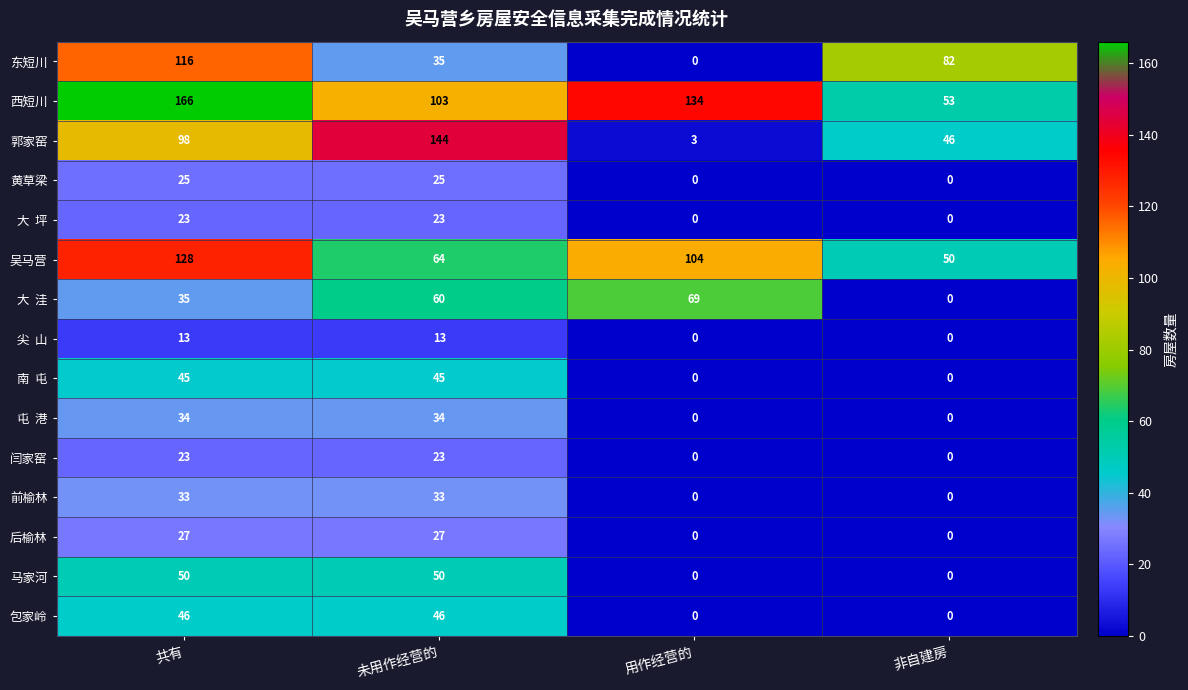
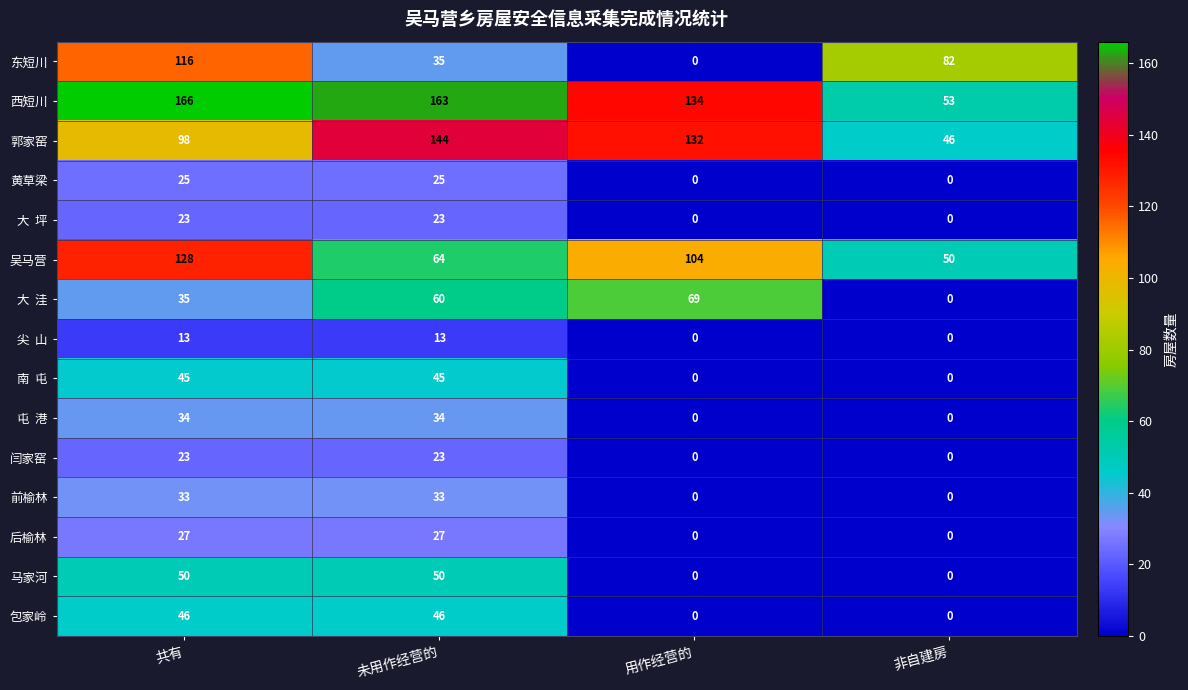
  {
    "东短川": {
      "共有": 116,
      "未用作经营的": 35,
      "用作经营的": 0,
      "非自建房": 82
    },
    "西短川": {
      "共有": 166,
-     "未用作经营的": 103,
+     "未用作经营的": 163,
      "用作经营的": 134,
      "非自建房": 53
    },
    "郭家窑": {
      "共有": 98,
      "未用作经营的": 144,
-     "用作经营的": 3,
+     "用作经营的": 132,
      "非自建房": 46
    },
    "黄草梁": {
      "共有": 25,
      "未用作经营的": 25,
      "用作经营的": 0,
      "非自建房": 0
    },
    "大 坪": {
      "共有": 23,
      "未用作经营的": 23,
      "用作经营的": 0,
      "非自建房": 0
    },
    "吴马营": {
      "共有": 128,
      "未用作经营的": 64,
      "用作经营的": 104,
      "非自建房": 50
    },
    "大 洼": {
      "共有": 35,
      "未用作经营的": 60,
      "用作经营的": 69,
      "非自建房": 0
    },
    "尖 山": {
      "共有": 13,
      "未用作经营的": 13,
      "用作经营的": 0,
      "非自建房": 0
    },
    "南 屯": {
      "共有": 45,
      "未用作经营的": 45,
      "用作经营的": 0,
      "非自建房": 0
    },
    "屯 港": {
      "共有": 34,
      "未用作经营的": 34,
      "用作经营的": 0,
      "非自建房": 0
    },
    "闫家窑": {
      "共有": 23,
      "未用作经营的": 23,
      "用作经营的": 0,
      "非自建房": 0
    },
    "前榆林": {
      "共有": 33,
      "未用作经营的": 33,
      "用作经营的": 0,
      "非自建房": 0
    },
    "后榆林": {
      "共有": 27,
      "未用作经营的": 27,
      "用作经营的": 0,
      "非自建房": 0
    },
    "马家河": {
      "共有": 50,
      "未用作经营的": 50,
      "用作经营的": 0,
      "非自建房": 0
    },
    "包家岭": {
      "共有": 46,
      "未用作经营的": 46,
      "用作经营的": 0,
      "非自建房": 0
    }
  }
